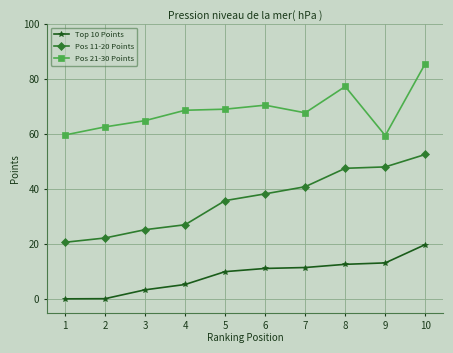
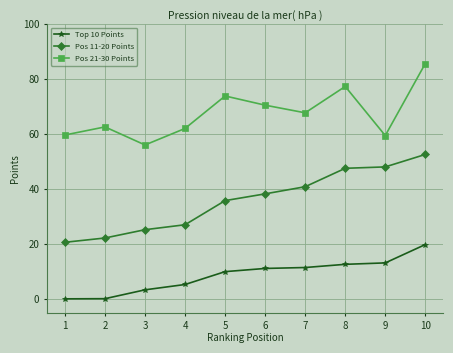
  {
    "Pos 21-30 Points": {
      "1": 60,
      "2": 63,
-     "3": 65,
-     "4": 69,
-     "5": 69,
+     "3": 56,
+     "4": 62,
+     "5": 74,
      "6": 70,
      "7": 68,
      "8": 77,
      "9": 59,
      "10": 86
    }
  }
